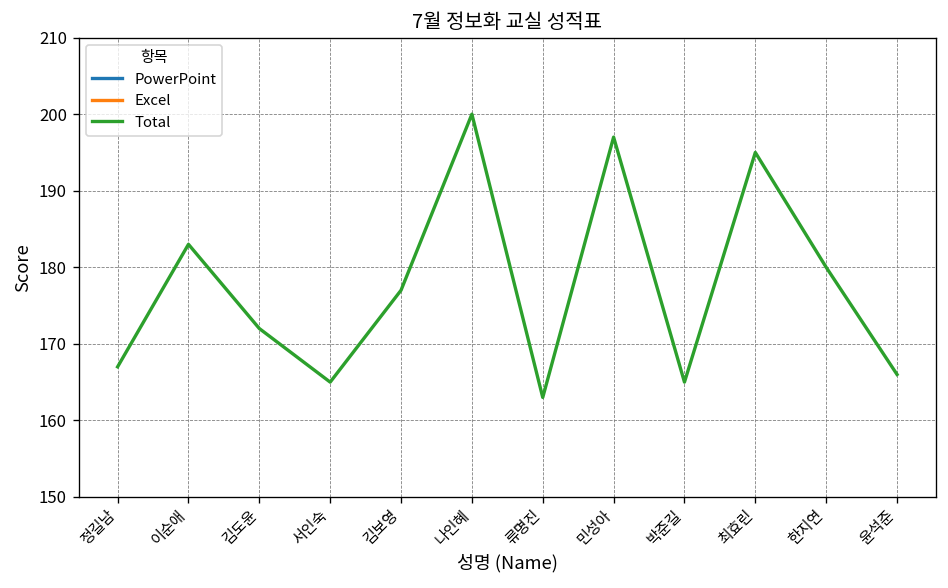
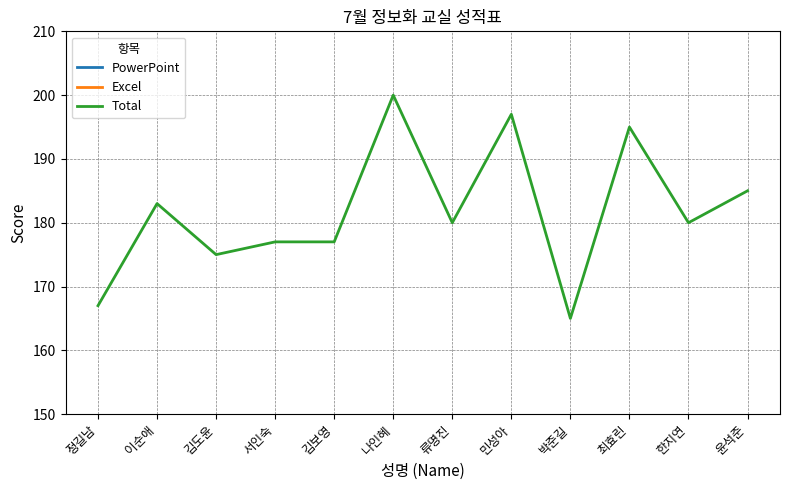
  {
    "Total": {
      "정길남": 167,
      "이순애": 183,
-     "김도윤": 172,
-     "서인숙": 165,
+     "김도윤": 175,
+     "서인숙": 177,
      "김보영": 177,
      "나인혜": 200,
-     "류명진": 163,
+     "류명진": 180,
      "민성아": 197,
      "박준길": 165,
      "최효린": 195,
      "한지연": 180,
-     "윤석준": 166
+     "윤석준": 185
    }
  }
